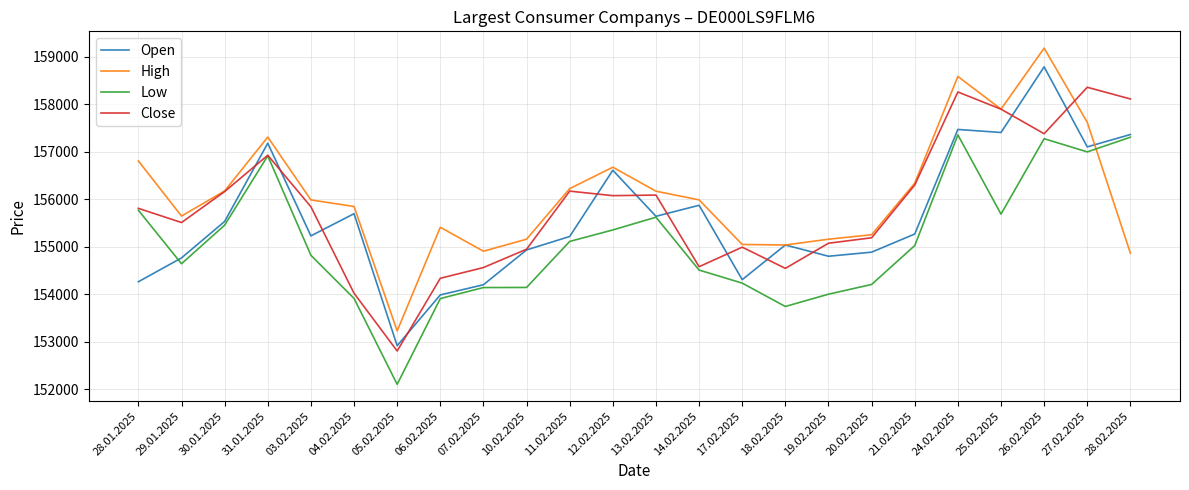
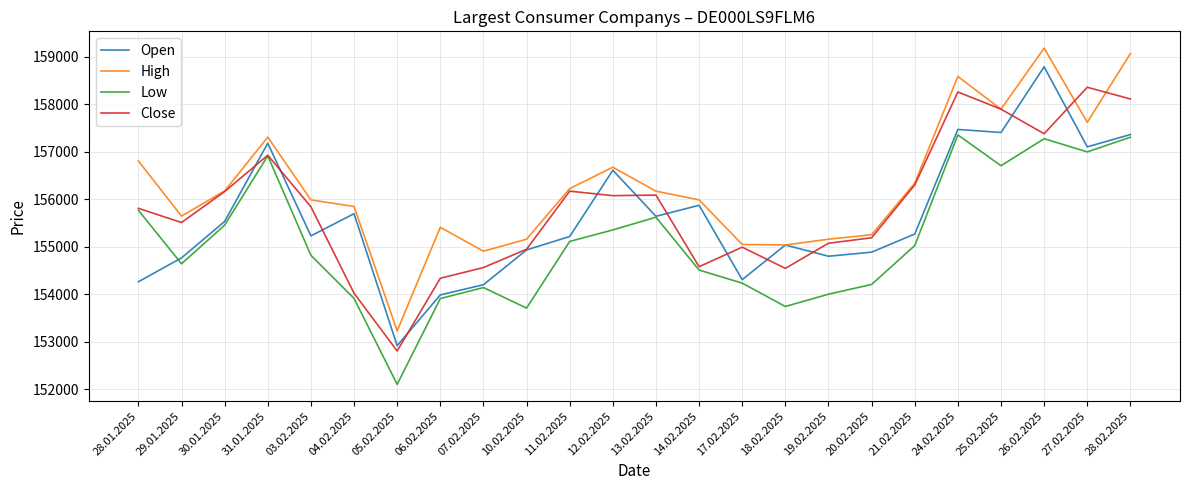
  {
    "Open": {
      "28.01.2025": 154300,
      "29.01.2025": 154800,
      "30.01.2025": 155500,
      "31.01.2025": 157200,
      "03.02.2025": 155200,
      "04.02.2025": 155700,
      "05.02.2025": 152900,
      "06.02.2025": 154000,
      "07.02.2025": 154200,
      "11.02.2025": 155200,
      "12.02.2025": 156600,
      "14.02.2025": 155900,
      "17.02.2025": 154300,
      "19.02.2025": 154800,
      "20.02.2025": 154900,
      "21.02.2025": 155300,
      "24.02.2025": 157500,
      "25.02.2025": 157400,
      "26.02.2025": 158800,
      "27.02.2025": 157100,
      "28.02.2025": 157400
    },
    "High": {
      "28.01.2025": 156800,
      "29.01.2025": 155600,
      "31.01.2025": 157300,
      "03.02.2025": 156000,
      "04.02.2025": 155900,
      "05.02.2025": 153200,
      "06.02.2025": 155400,
      "07.02.2025": 154900,
      "10.02.2025": 155200,
      "12.02.2025": 156700,
      "13.02.2025": 156200,
      "14.02.2025": 156000,
      "17.02.2025": 155100,
      "19.02.2025": 155200,
      "20.02.2025": 155300,
      "24.02.2025": 158600,
      "26.02.2025": 159200,
      "27.02.2025": 157600,
-     "28.02.2025": 154900
+     "28.02.2025": 159100
    },
    "Low": {
      "29.01.2025": 154600,
      "30.01.2025": 155500,
      "03.02.2025": 154800,
      "04.02.2025": 153900,
      "05.02.2025": 152100,
      "06.02.2025": 153900,
      "07.02.2025": 154100,
-     "10.02.2025": 154100,
+     "10.02.2025": 153700,
      "11.02.2025": 155100,
      "12.02.2025": 155400,
      "14.02.2025": 154500,
      "17.02.2025": 154200,
      "18.02.2025": 153700,
      "19.02.2025": 154000,
      "20.02.2025": 154200,
      "21.02.2025": 155000,
      "24.02.2025": 157400,
-     "25.02.2025": 155700,
+     "25.02.2025": 156700,
      "26.02.2025": 157300,
      "27.02.2025": 157000,
      "28.02.2025": 157300
    },
    "Close": {
      "29.01.2025": 155500,
      "03.02.2025": 155800,
      "04.02.2025": 154000,
      "05.02.2025": 152800,
      "06.02.2025": 154300,
      "07.02.2025": 154600,
      "12.02.2025": 156100,
      "13.02.2025": 156100,
      "14.02.2025": 154600,
      "17.02.2025": 155000,
      "18.02.2025": 154500,
      "19.02.2025": 155100,
      "20.02.2025": 155200,
      "24.02.2025": 158300,
      "26.02.2025": 157400,
      "27.02.2025": 158400,
      "28.02.2025": 158100
    }
  }
